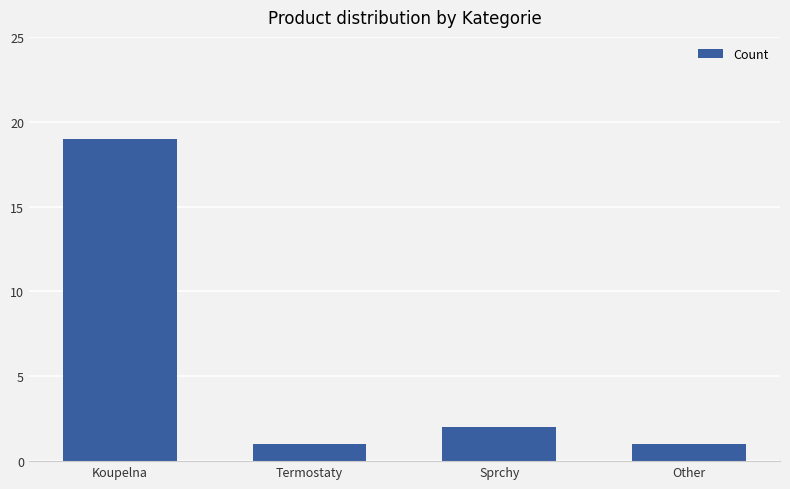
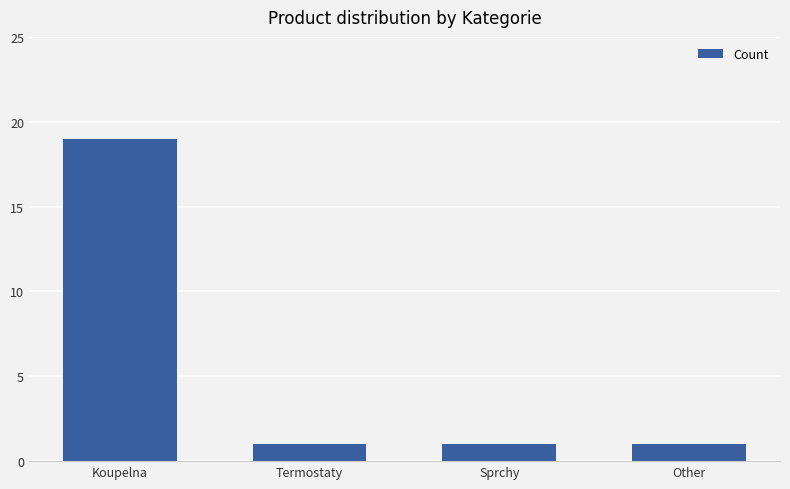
  {
    "Koupelna": 19,
    "Termostaty": 1,
-   "Sprchy": 2,
+   "Sprchy": 1,
    "Other": 1
  }
